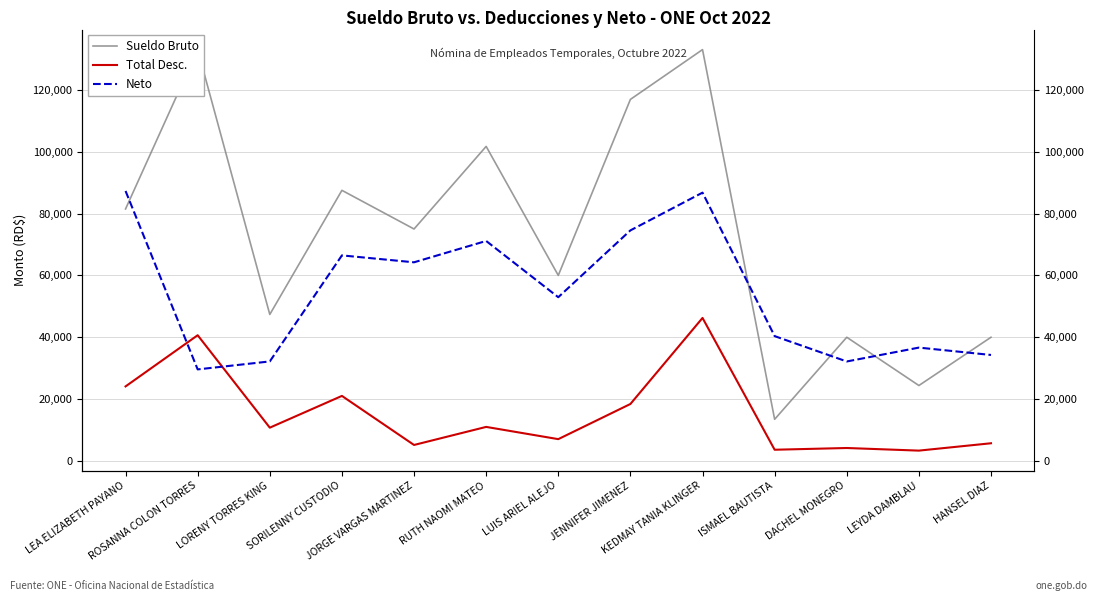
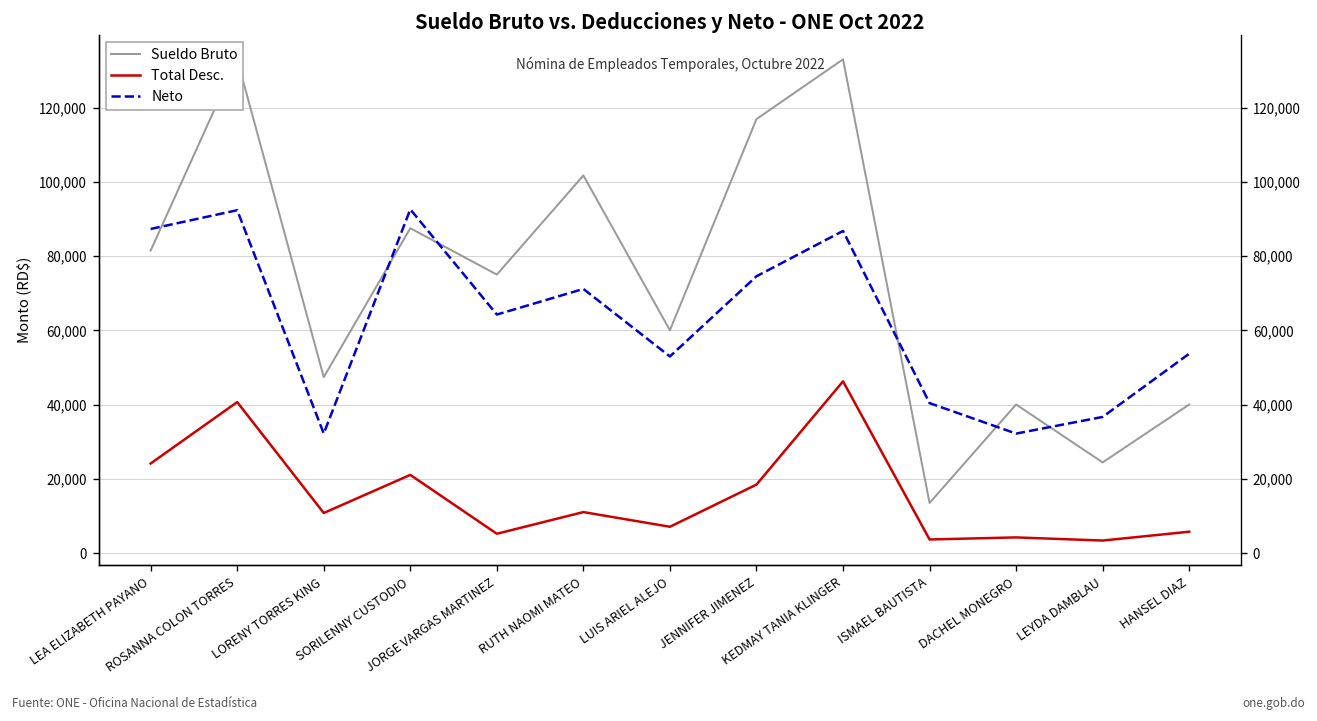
  {
    "Sueldo Bruto": {
      "LEA ELIZABETH PAYANO": "81,000",
      "LORENY TORRES KING": "47,000",
      "SORILENNY CUSTODIO": "88,000",
      "JORGE VARGAS MARTINEZ": "75,000",
      "RUTH NAOMI MATEO": "102,000",
      "LUIS ARIEL ALEJO": "60,000",
      "JENNIFER JIMENEZ": "117,000",
      "ISMAEL BAUTISTA": "13,000",
      "DACHEL MONEGRO": "40,000",
      "LEYDA DAMBLAU": "24,000",
      "HANSEL DIAZ": "40,000"
    },
    "Total Desc.": {
      "LEA ELIZABETH PAYANO": "24,000",
      "ROSANNA COLON TORRES": "41,000",
      "LORENY TORRES KING": "11,000",
      "SORILENNY CUSTODIO": "21,000",
      "JORGE VARGAS MARTINEZ": "5,000",
      "RUTH NAOMI MATEO": "11,000",
      "LUIS ARIEL ALEJO": "7,000",
      "JENNIFER JIMENEZ": "18,000",
      "KEDMAY TANIA KLINGER": "46,000",
      "ISMAEL BAUTISTA": "4,000",
      "DACHEL MONEGRO": "4,000",
      "LEYDA DAMBLAU": "3,000",
      "HANSEL DIAZ": "6,000"
    },
    "Neto": {
      "LEA ELIZABETH PAYANO": "87,000",
-     "ROSANNA COLON TORRES": "30,000",
+     "ROSANNA COLON TORRES": "92,000",
      "LORENY TORRES KING": "32,000",
-     "SORILENNY CUSTODIO": "66,000",
+     "SORILENNY CUSTODIO": "93,000",
      "JORGE VARGAS MARTINEZ": "64,000",
      "RUTH NAOMI MATEO": "71,000",
      "LUIS ARIEL ALEJO": "53,000",
      "JENNIFER JIMENEZ": "75,000",
      "KEDMAY TANIA KLINGER": "87,000",
      "ISMAEL BAUTISTA": "40,000",
      "DACHEL MONEGRO": "32,000",
      "LEYDA DAMBLAU": "37,000",
-     "HANSEL DIAZ": "34,000"
+     "HANSEL DIAZ": "54,000"
    }
  }
